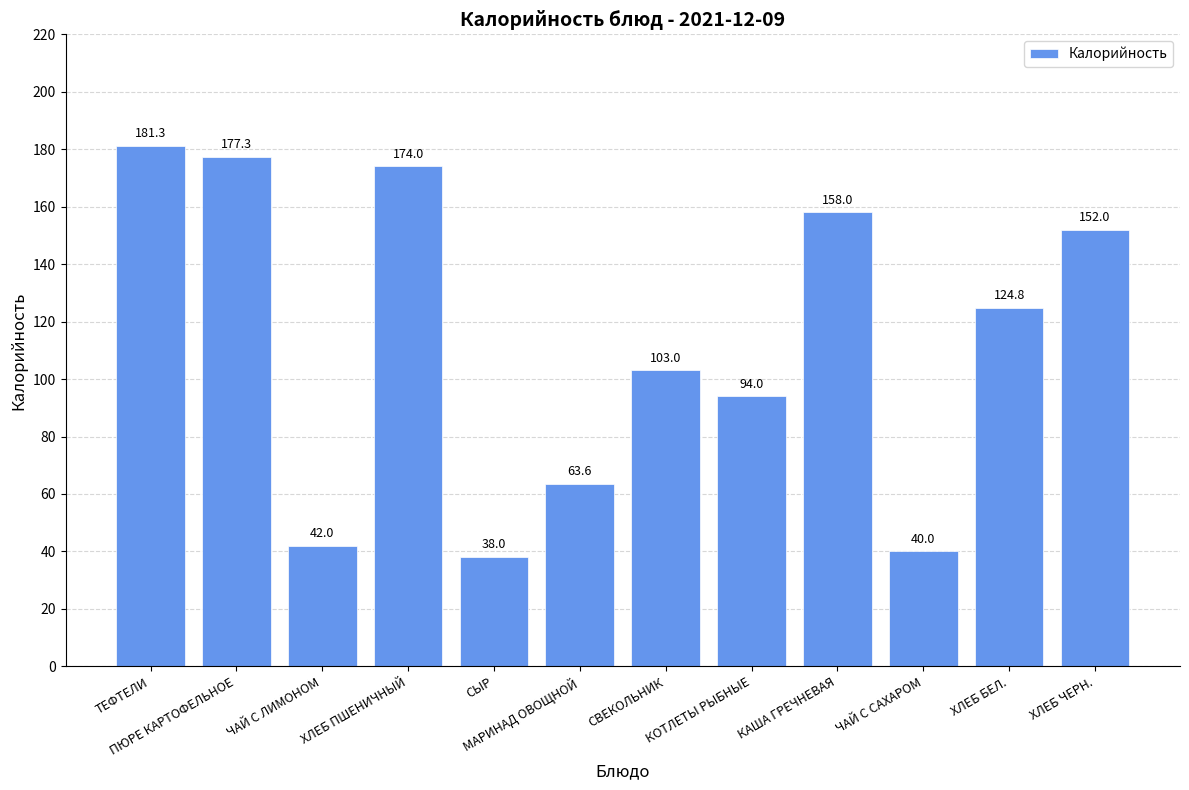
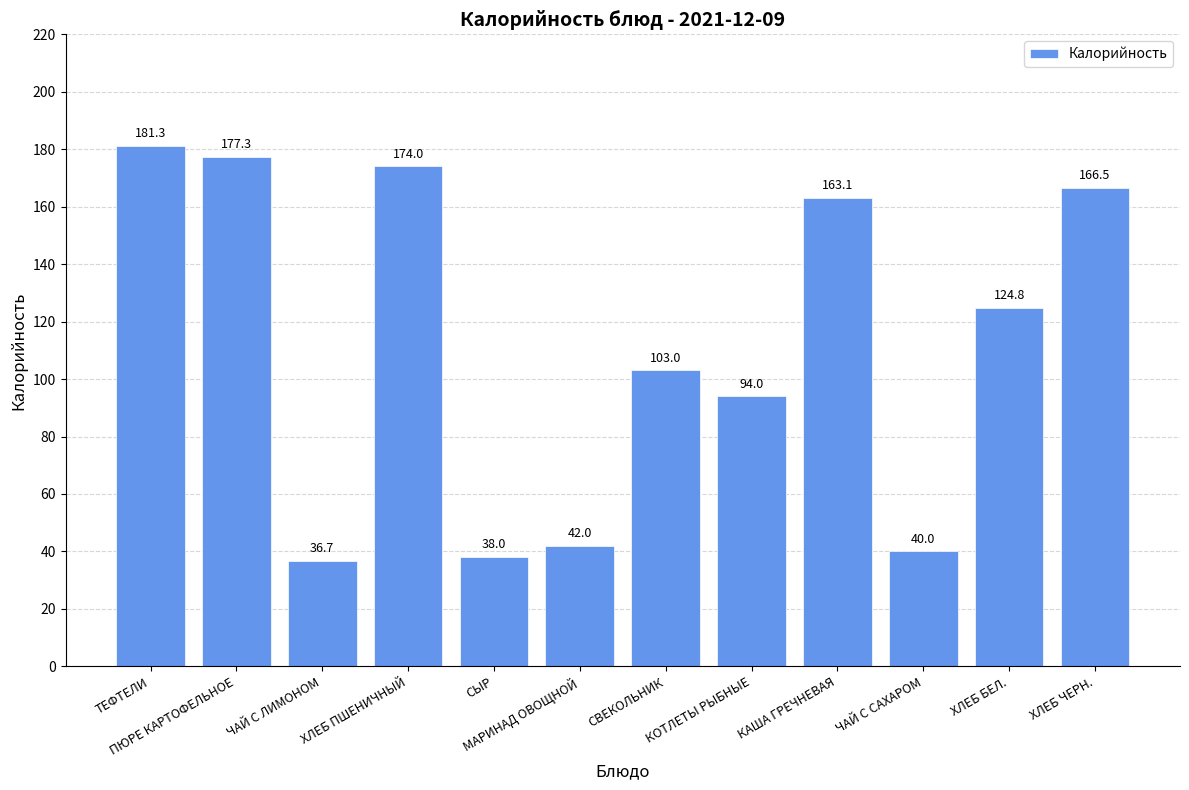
  {
    "ТЕФТЕЛИ": 181.3,
    "ПЮРЕ КАРТОФЕЛЬНОЕ": 177.3,
-   "ЧАЙ С ЛИМОНОМ": 42.0,
+   "ЧАЙ С ЛИМОНОМ": 36.7,
    "ХЛЕБ ПШЕНИЧНЫЙ": 174.0,
    "СЫР": 38.0,
-   "МАРИНАД ОВОЩНОЙ": 63.6,
+   "МАРИНАД ОВОЩНОЙ": 42.0,
    "СВЕКОЛЬНИК": 103.0,
    "КОТЛЕТЫ РЫБНЫЕ": 94.0,
-   "КАША ГРЕЧНЕВАЯ": 158.0,
+   "КАША ГРЕЧНЕВАЯ": 163.1,
    "ЧАЙ С САХАРОМ": 40.0,
    "ХЛЕБ БЕЛ.": 124.8,
-   "ХЛЕБ ЧЕРН.": 152.0
+   "ХЛЕБ ЧЕРН.": 166.5
  }
